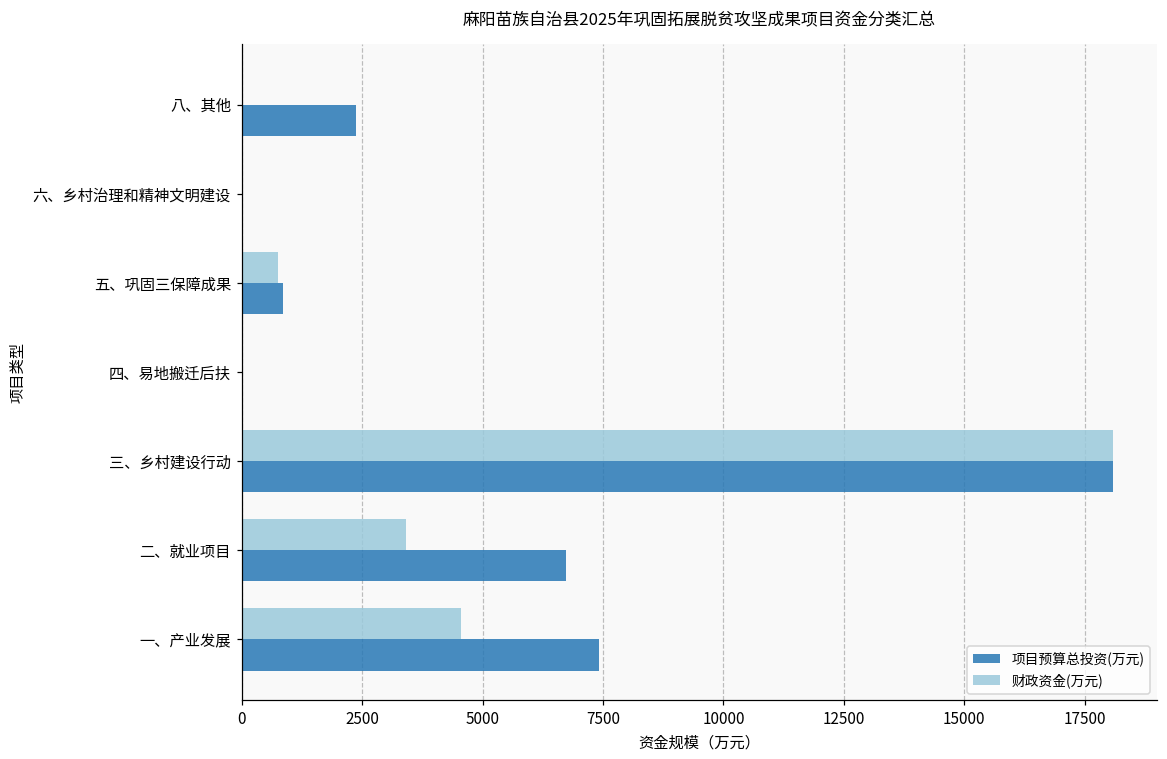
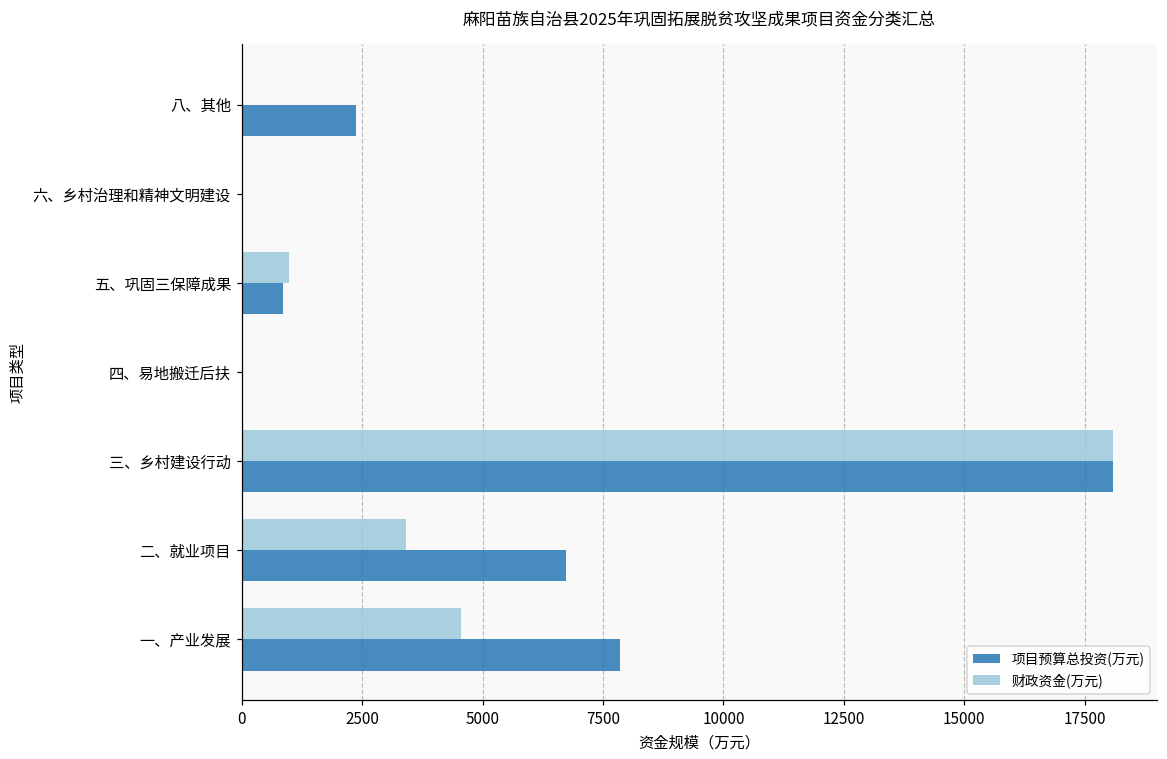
  {
    "项目预算总投资(万元)": {
      "八、其他": 2400,
      "六、乡村治理和精神文明建设": 0,
      "五、巩固三保障成果": 900,
      "四、易地搬迁后扶": 0,
      "三、乡村建设行动": 18100,
      "二、就业项目": 6700,
-     "一、产业发展": 7400
+     "一、产业发展": 7800
    },
    "财政资金(万元)": {
      "八、其他": 0,
      "六、乡村治理和精神文明建设": 0,
-     "五、巩固三保障成果": 800,
+     "五、巩固三保障成果": 1000,
      "四、易地搬迁后扶": 0,
      "三、乡村建设行动": 18100,
      "二、就业项目": 3400,
      "一、产业发展": 4600
    }
  }
